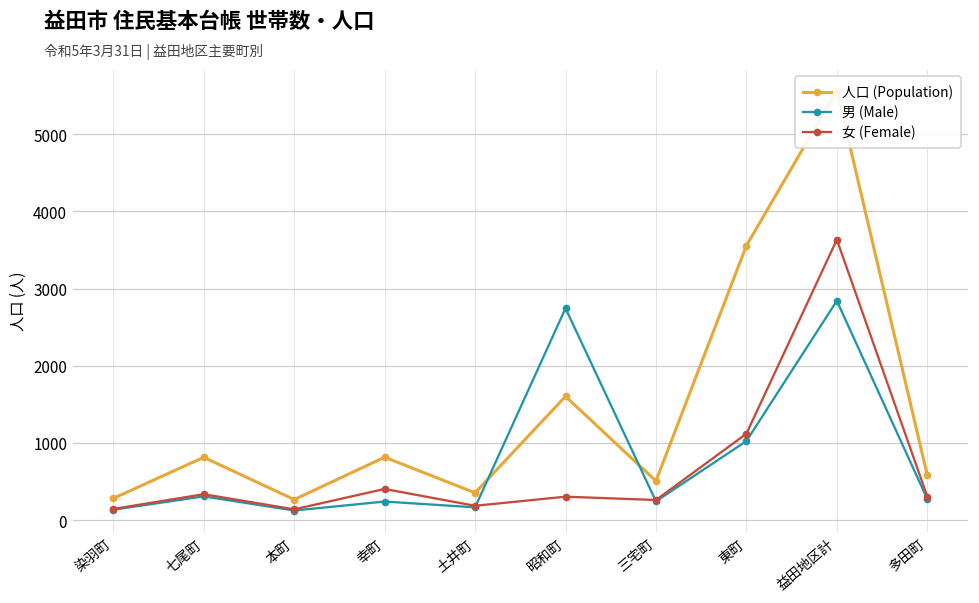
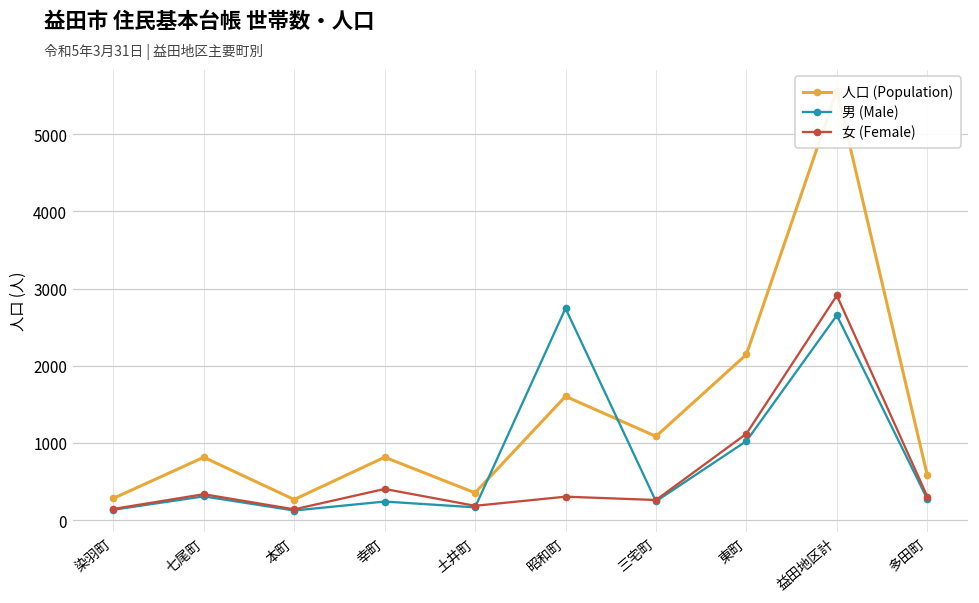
  {
    "人口 (Population)": {
      "染羽町": 300,
      "七尾町": 800,
      "本町": 300,
      "幸町": 800,
      "土井町": 400,
      "昭和町": 1600,
-     "三宅町": 500,
-     "東町": 3600,
+     "三宅町": 1100,
+     "東町": 2100,
      "多田町": 600
    },
    "男 (Male)": {
      "幸町": 200,
      "昭和町": 2700,
      "東町": 1000,
-     "益田地区計": 2800
+     "益田地区計": 2700
    },
    "女 (Female)": {
      "幸町": 400,
      "昭和町": 300,
      "東町": 1100,
-     "益田地区計": 3600
+     "益田地区計": 2900
    }
  }
